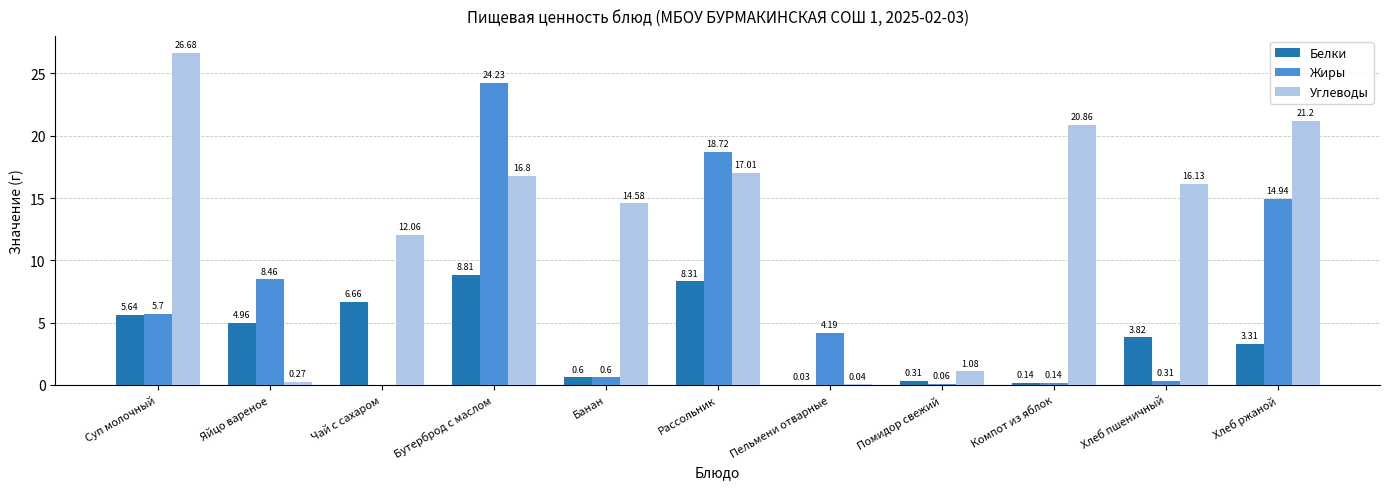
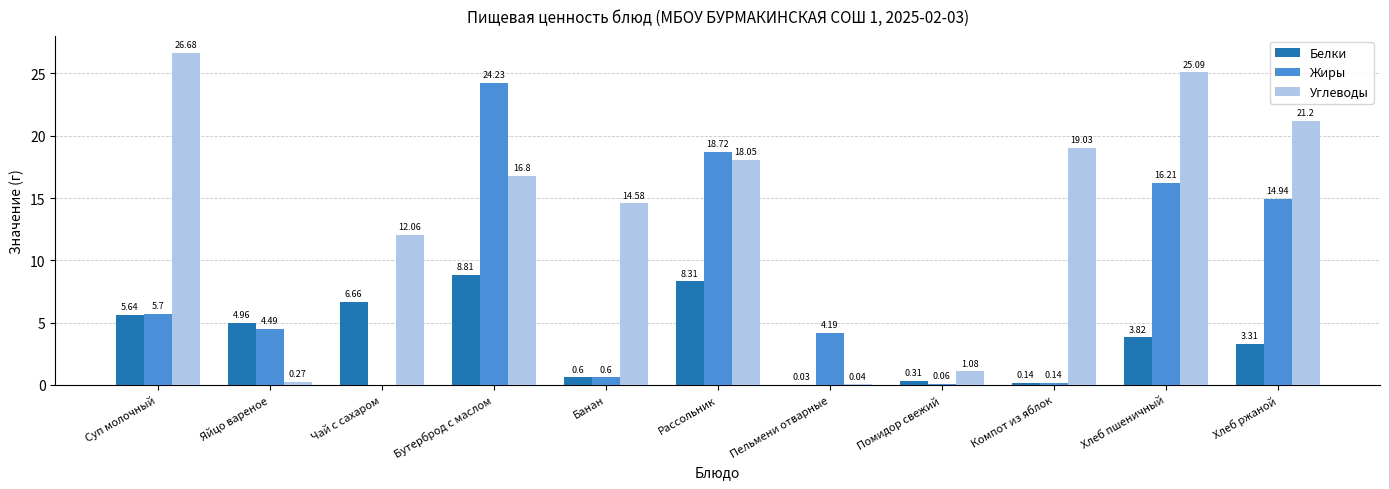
  {
    "Белки": {
      "Суп молочный": 5.64,
      "Яйцо вареное": 4.96,
      "Чай с сахаром": 6.66,
      "Бутерброд с маслом": 8.81,
      "Банан": 0.6,
      "Рассольник": 8.31,
      "Пельмени отварные": 0.03,
      "Помидор свежий": 0.31,
      "Компот из яблок": 0.14,
      "Хлеб пшеничный": 3.82,
      "Хлеб ржаной": 3.31
    },
    "Жиры": {
      "Суп молочный": 5.7,
-     "Яйцо вареное": 8.46,
+     "Яйцо вареное": 4.49,
      "Бутерброд с маслом": 24.23,
      "Банан": 0.6,
      "Рассольник": 18.72,
      "Пельмени отварные": 4.19,
      "Помидор свежий": 0.06,
      "Компот из яблок": 0.14,
-     "Хлеб пшеничный": 0.31,
+     "Хлеб пшеничный": 16.21,
      "Хлеб ржаной": 14.94
    },
    "Углеводы": {
      "Суп молочный": 26.68,
      "Яйцо вареное": 0.27,
      "Чай с сахаром": 12.06,
      "Бутерброд с маслом": 16.8,
      "Банан": 14.58,
-     "Рассольник": 17.01,
+     "Рассольник": 18.05,
      "Пельмени отварные": 0.04,
      "Помидор свежий": 1.08,
-     "Компот из яблок": 20.86,
-     "Хлеб пшеничный": 16.13,
+     "Компот из яблок": 19.03,
+     "Хлеб пшеничный": 25.09,
      "Хлеб ржаной": 21.2
    }
  }
